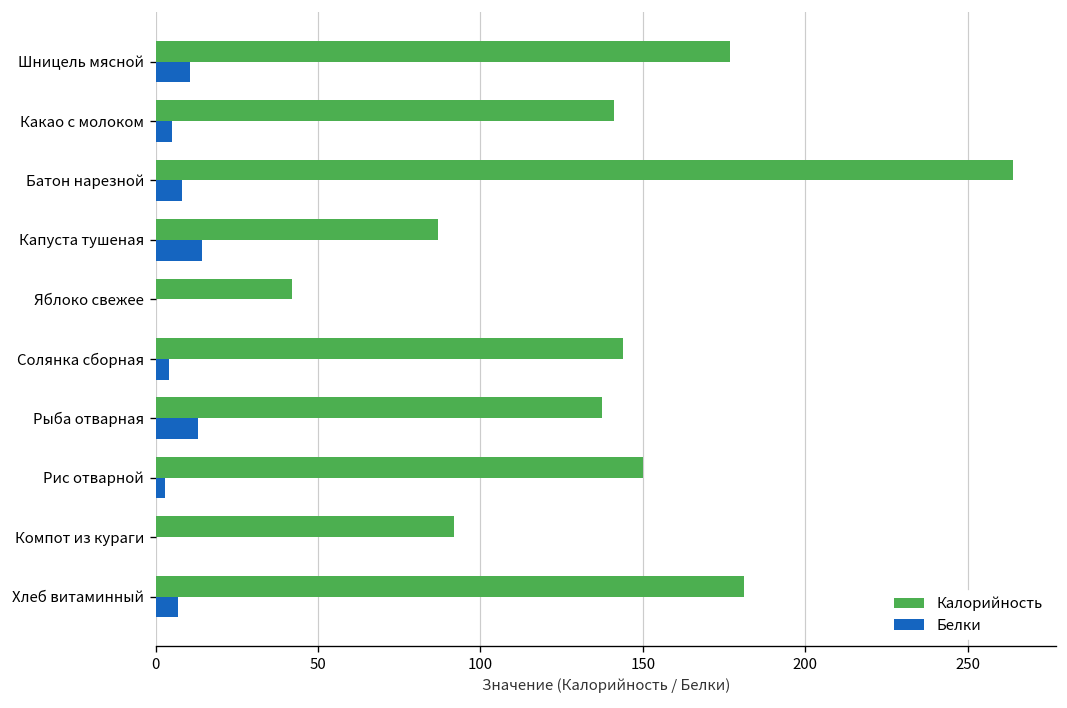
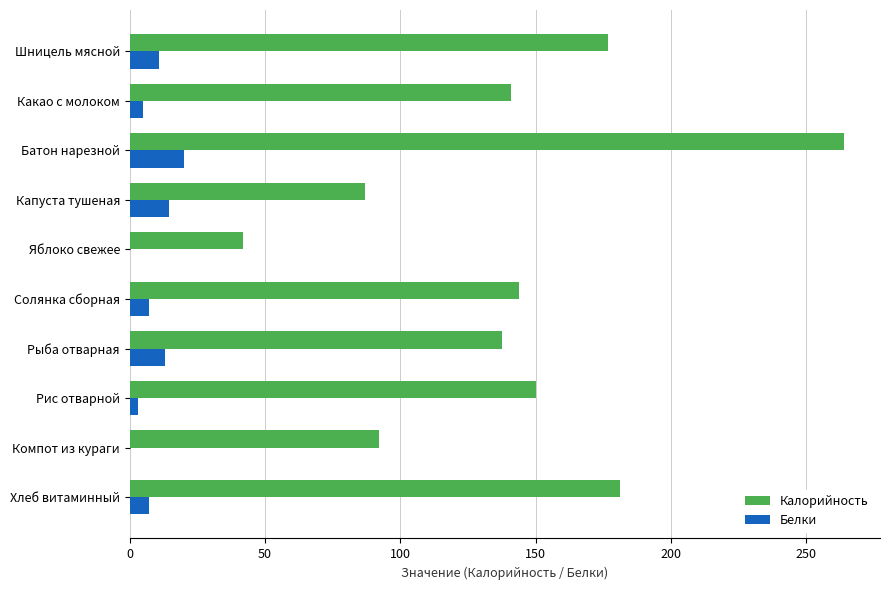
  {
    "Калорийность": {
      "Шницель мясной": 177,
      "Какао с молоком": 141,
      "Батон нарезной": 264,
      "Капуста тушеная": 87,
      "Яблоко свежее": 42,
      "Солянка сборная": 144,
      "Рыба отварная": 137,
      "Рис отварной": 150,
      "Компот из кураги": 92,
      "Хлеб витаминный": 181
    },
    "Белки": {
      "Шницель мясной": 11,
      "Какао с молоком": 5,
-     "Батон нарезной": 8,
+     "Батон нарезной": 20,
      "Капуста тушеная": 14,
      "Яблоко свежее": 0,
-     "Солянка сборная": 4,
+     "Солянка сборная": 7,
      "Рыба отварная": 13,
      "Рис отварной": 3,
      "Компот из кураги": 0,
      "Хлеб витаминный": 7
    }
  }
